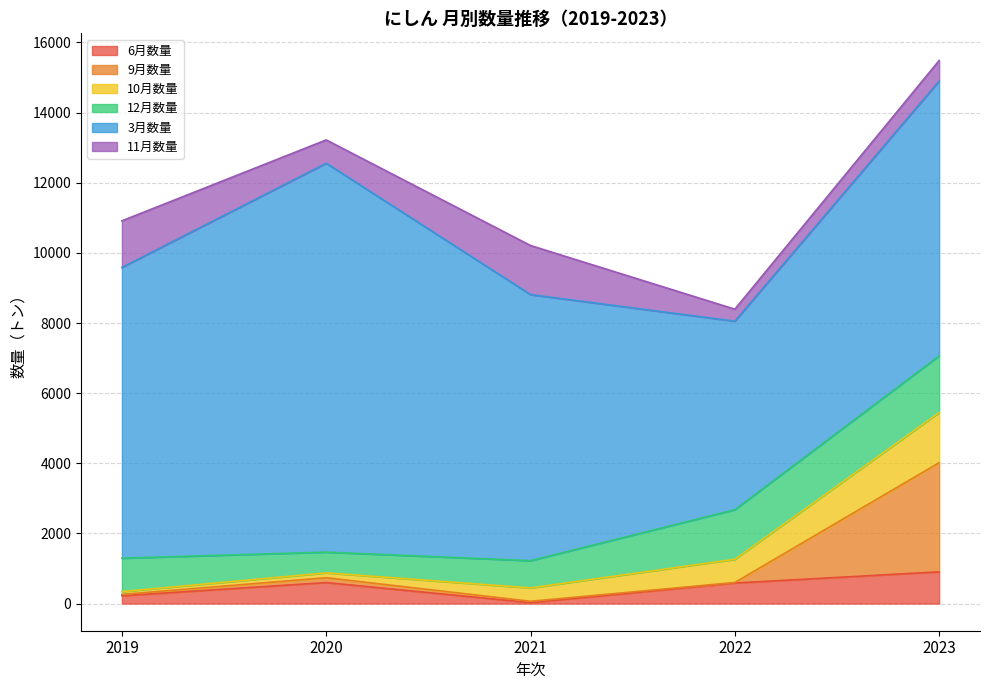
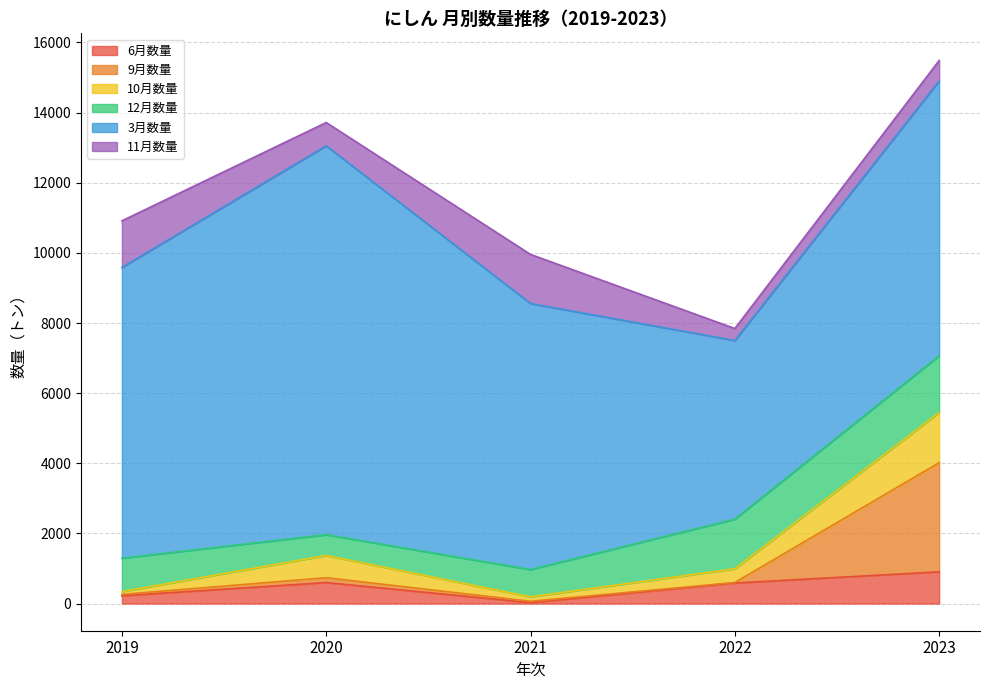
  {
    "10月数量": {
      "2019": 100,
-     "2020": 100,
-     "2021": 400,
-     "2022": 700,
+     "2020": 600,
+     "2021": 100,
+     "2022": 400,
      "2023": 1400
    },
    "12月数量": {
      "2019": 1000,
      "2020": 600,
      "2021": 800,
      "2022": 1400,
      "2023": 1600
    },
    "3月数量": {
      "2019": 8300,
      "2020": 11100,
      "2021": 7600,
-     "2022": 5400,
+     "2022": 5100,
      "2023": 7800
    },
    "11月数量": {
      "2019": 1300,
      "2020": 700,
      "2021": 1400,
      "2022": 300,
      "2023": 600
    }
  }
